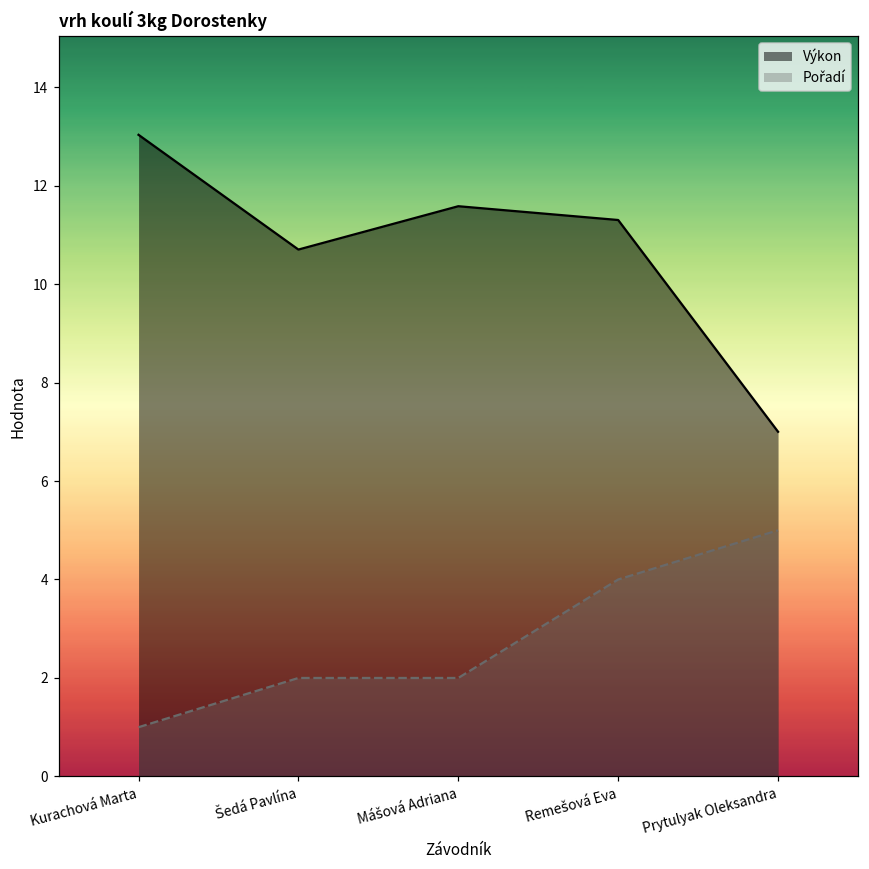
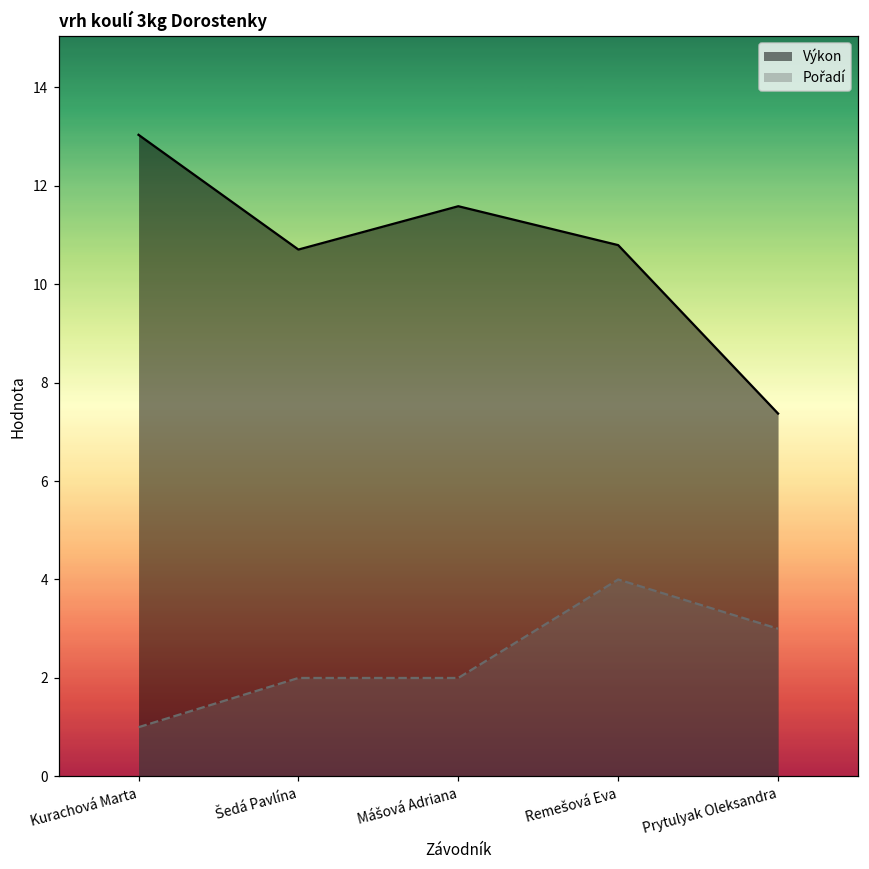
  {
    "Výkon": {
      "Kurachová Marta": 13.0,
      "Šedá Pavlína": 10.7,
      "Mášová Adriana": 11.6,
-     "Remešová Eva": 11.3,
-     "Prytulyak Oleksandra": 7.0
+     "Remešová Eva": 10.8,
+     "Prytulyak Oleksandra": 7.4
    },
    "Pořadí": {
      "Kurachová Marta": 1,
      "Šedá Pavlína": 2,
      "Mášová Adriana": 2,
      "Remešová Eva": 4,
-     "Prytulyak Oleksandra": 5
+     "Prytulyak Oleksandra": 3
    }
  }
